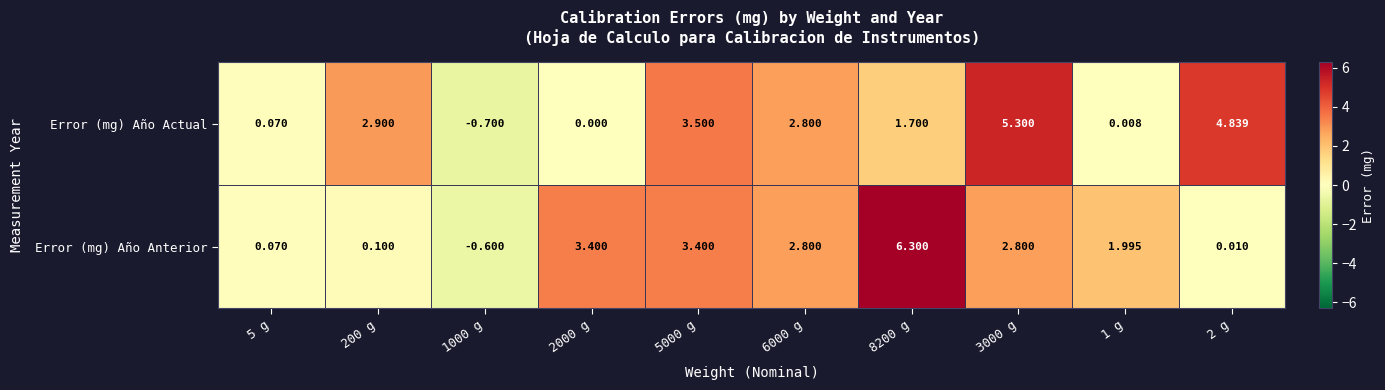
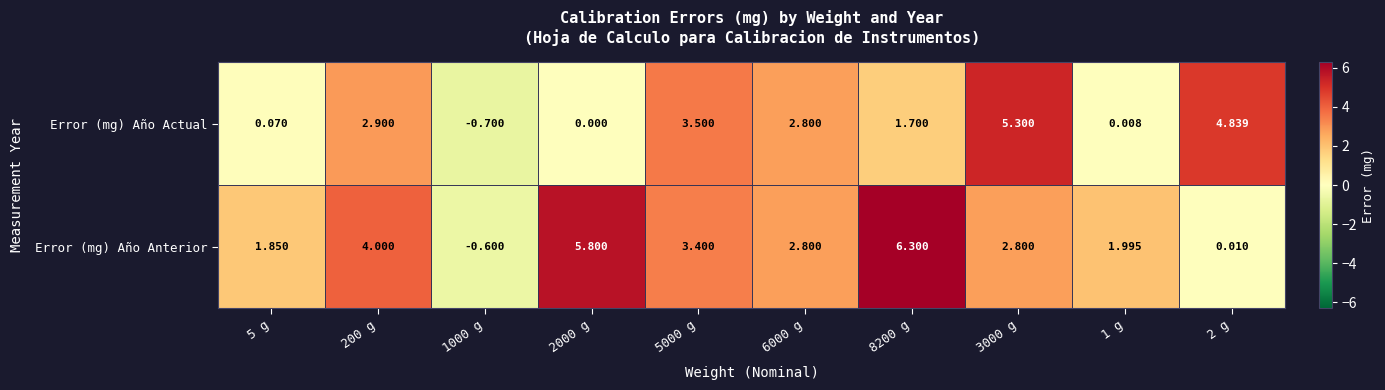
  {
    "Error (mg) Año Actual": {
      "5 g": 0.070,
      "200 g": 2.900,
      "1000 g": -0.700,
      "2000 g": 0.000,
      "5000 g": 3.500,
      "6000 g": 2.800,
      "8200 g": 1.700,
      "3000 g": 5.300,
      "1 g": 0.008,
      "2 g": 4.839
    },
    "Error (mg) Año Anterior": {
-     "5 g": 0.070,
-     "200 g": 0.100,
+     "5 g": 1.850,
+     "200 g": 4.000,
      "1000 g": -0.600,
-     "2000 g": 3.400,
+     "2000 g": 5.800,
      "5000 g": 3.400,
      "6000 g": 2.800,
      "8200 g": 6.300,
      "3000 g": 2.800,
      "1 g": 1.995,
      "2 g": 0.010
    }
  }
